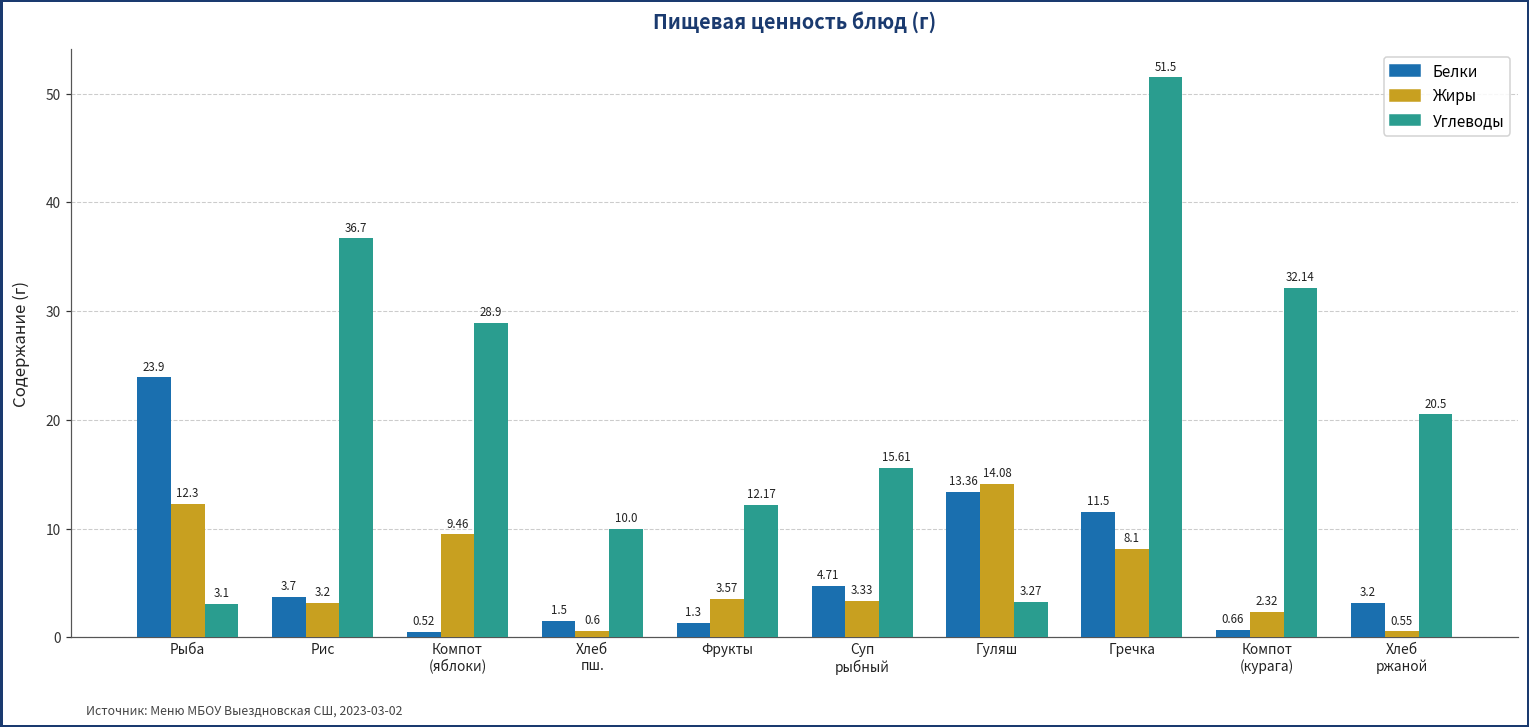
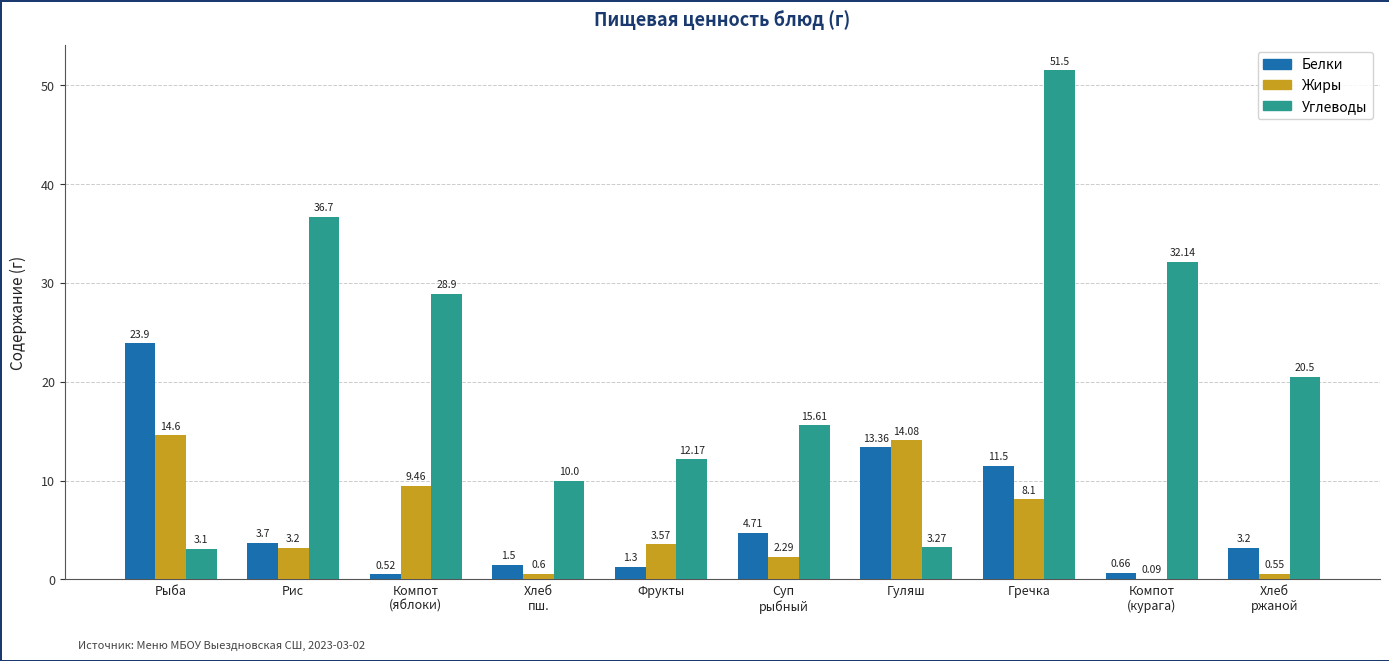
  {
    "Жиры": {
-     "Рыба": 12.3,
+     "Рыба": 14.6,
      "Рис": 3.2,
      "Компот (яблоки)": 9.46,
      "Хлеб пш.": 0.6,
      "Фрукты": 3.57,
-     "Суп рыбный": 3.33,
+     "Суп рыбный": 2.29,
      "Гуляш": 14.08,
      "Гречка": 8.1,
-     "Компот (курага)": 2.32,
+     "Компот (курага)": 0.09,
      "Хлеб ржаной": 0.55
    }
  }
